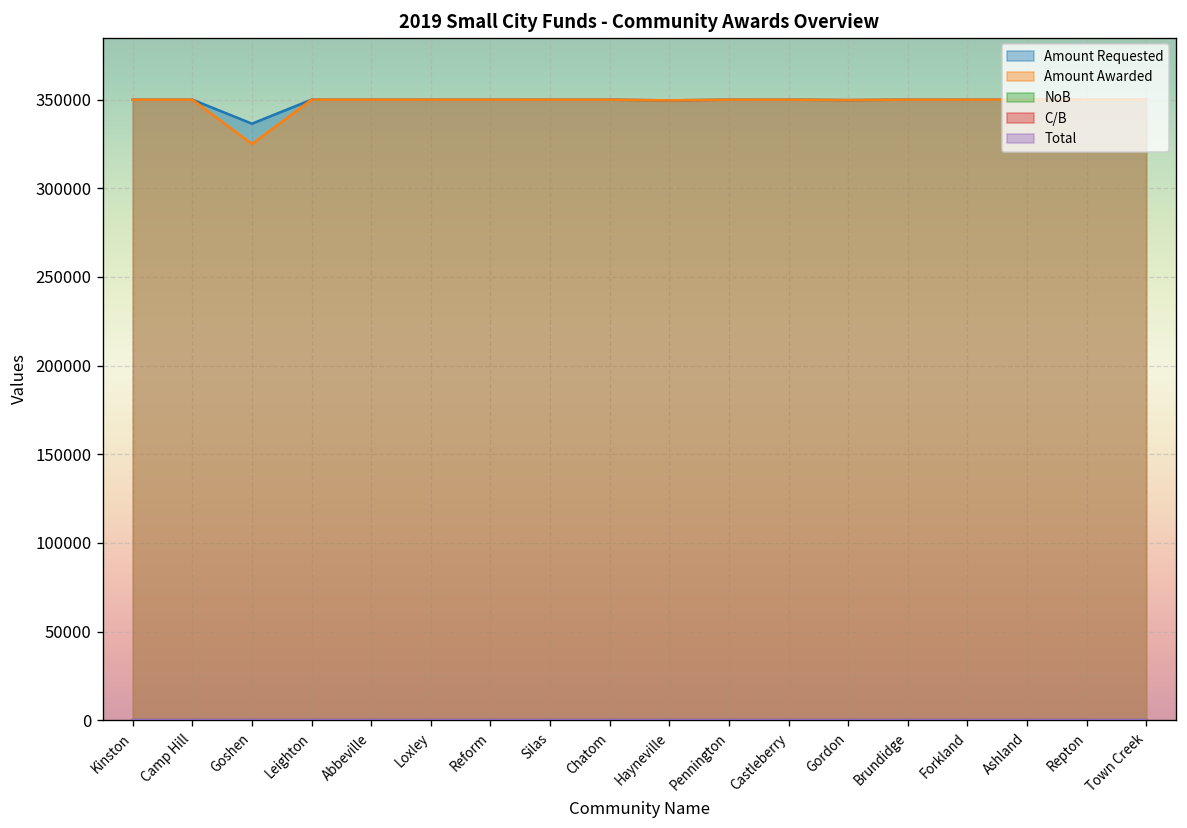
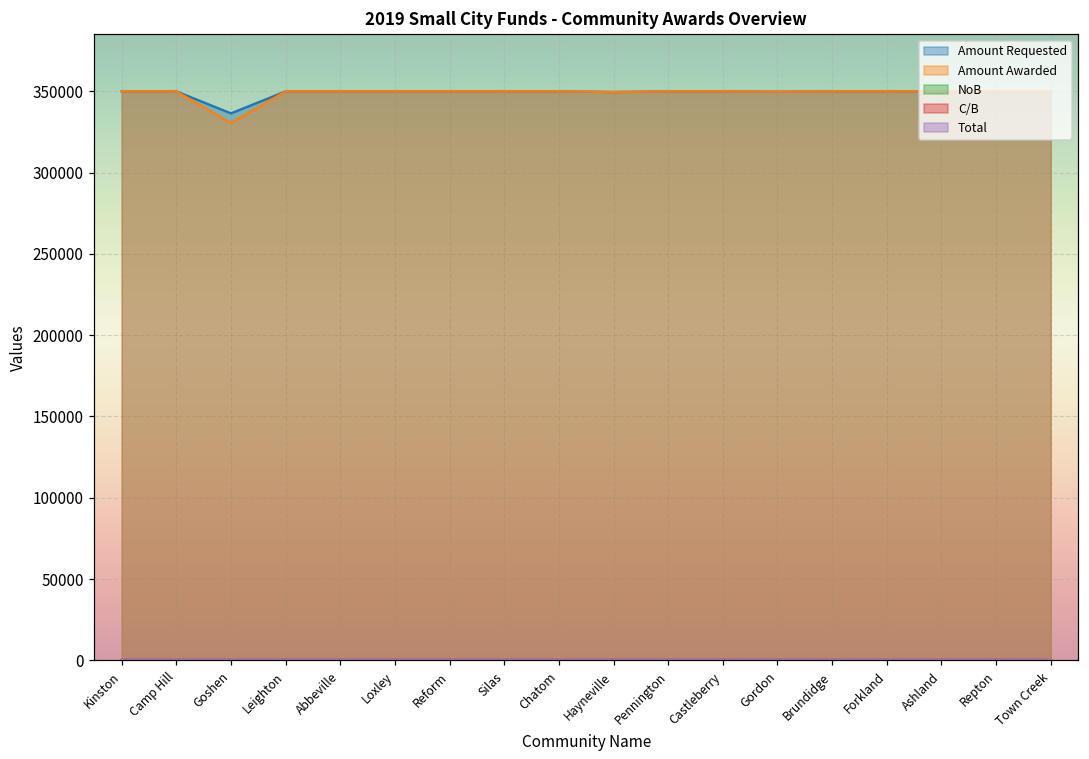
  {
    "Amount Requested": {
      "Goshen": 336000
    },
    "Amount Awarded": {
-     "Goshen": 325000
+     "Goshen": 331000
    },
    "Total": {
      "Kinston": 0,
      "Camp Hill": 0,
      "Goshen": 0,
      "Leighton": 0,
      "Abbeville": 0,
      "Loxley": 0,
      "Reform": 0,
      "Silas": 0,
      "Chatom": 0,
      "Hayneville": 0,
      "Pennington": 0,
      "Castleberry": 0,
      "Gordon": 0,
      "Brundidge": 0,
      "Forkland": 0,
      "Ashland": 0,
      "Repton": 0,
      "Town Creek": 0
    }
  }
